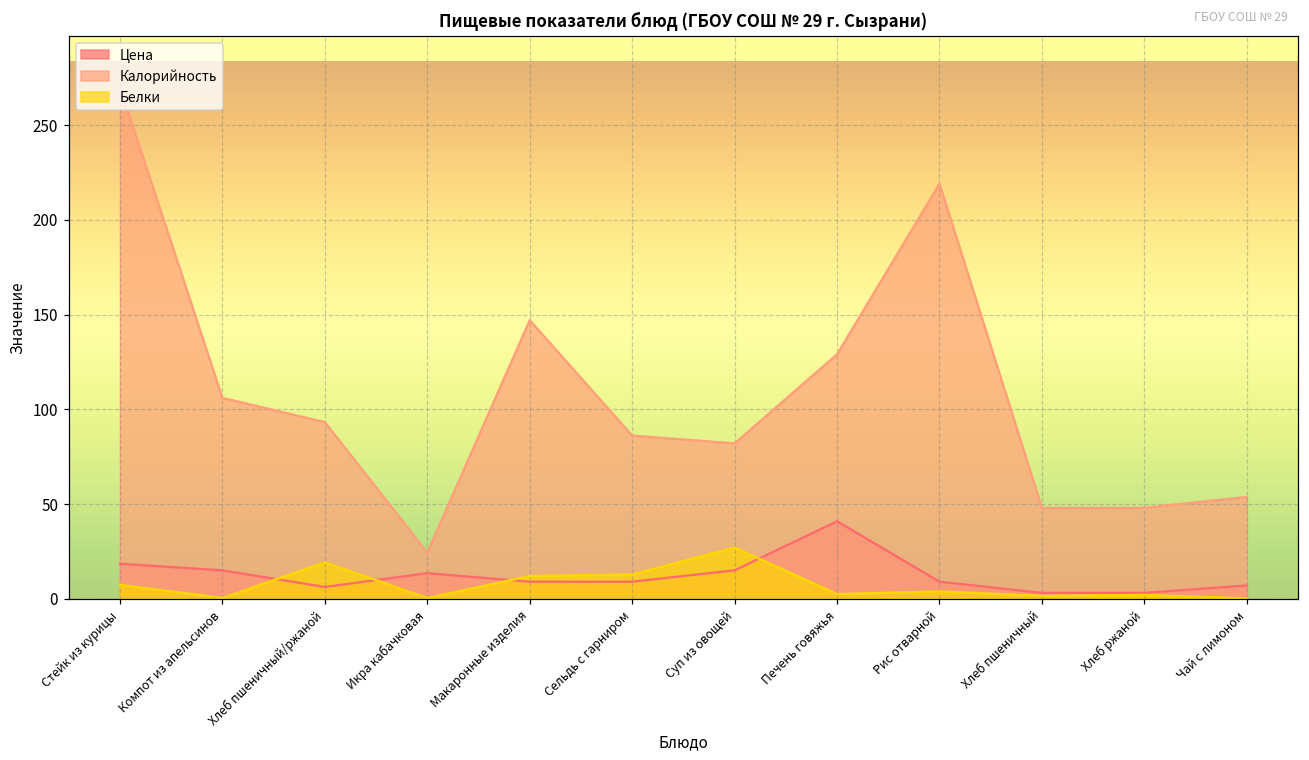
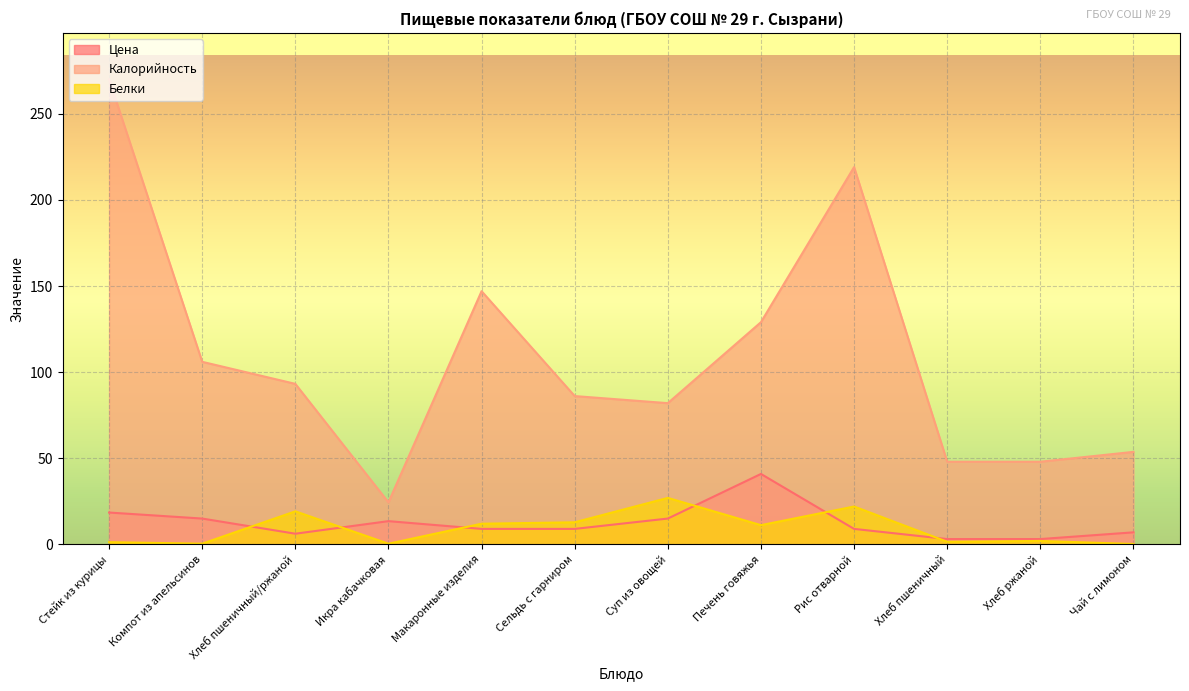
  {
    "Белки": {
-     "Стейк из курицы": 7,
+     "Стейк из курицы": 1,
      "Компот из апельсинов": 0,
      "Хлеб пшеничный/ржаной": 19,
      "Икра кабачковая": 0,
      "Макаронные изделия": 12,
      "Сельдь с гарниром": 13,
      "Суп из овощей": 27,
-     "Печень говяжья": 3,
-     "Рис отварной": 4,
+     "Печень говяжья": 11,
+     "Рис отварной": 22,
      "Хлеб пшеничный": 2,
      "Чай с лимоном": 0
    }
  }
